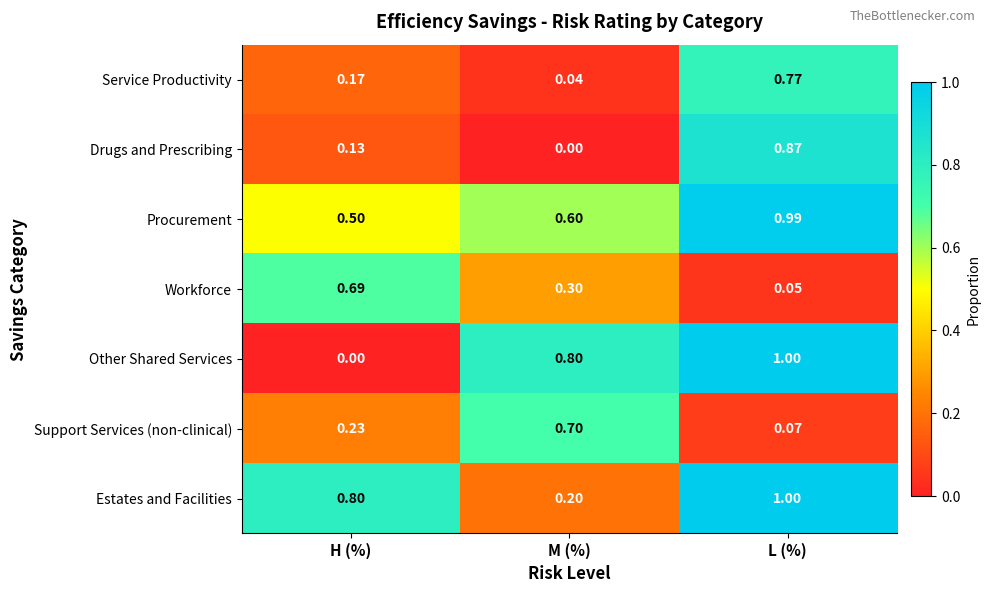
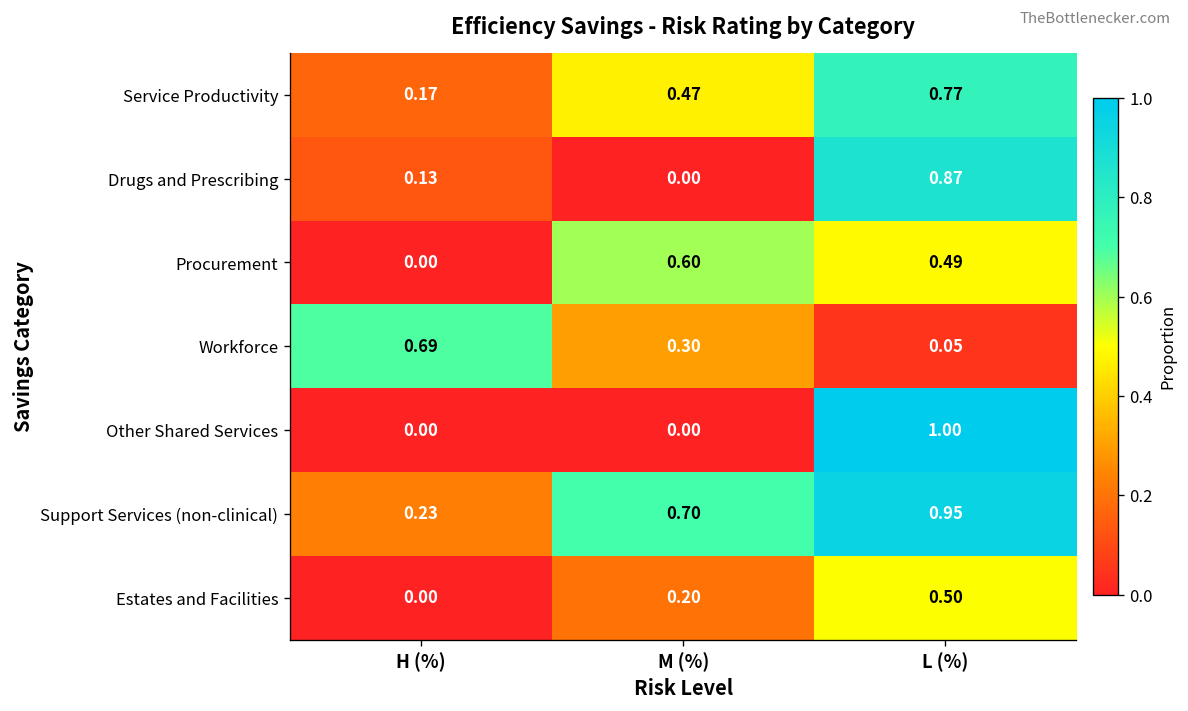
  {
    "Service Productivity": {
      "H (%)": 0.17,
-     "M (%)": 0.04,
+     "M (%)": 0.47,
      "L (%)": 0.77
    },
    "Drugs and Prescribing": {
      "H (%)": 0.13,
      "M (%)": 0.00,
      "L (%)": 0.87
    },
    "Procurement": {
-     "H (%)": 0.50,
+     "H (%)": 0.00,
      "M (%)": 0.60,
-     "L (%)": 0.99
+     "L (%)": 0.49
    },
    "Workforce": {
      "H (%)": 0.69,
      "M (%)": 0.30,
      "L (%)": 0.05
    },
    "Other Shared Services": {
      "H (%)": 0.00,
-     "M (%)": 0.80,
+     "M (%)": 0.00,
      "L (%)": 1.00
    },
    "Support Services (non-clinical)": {
      "H (%)": 0.23,
      "M (%)": 0.70,
-     "L (%)": 0.07
+     "L (%)": 0.95
    },
    "Estates and Facilities": {
-     "H (%)": 0.80,
+     "H (%)": 0.00,
      "M (%)": 0.20,
-     "L (%)": 1.00
+     "L (%)": 0.50
    }
  }
